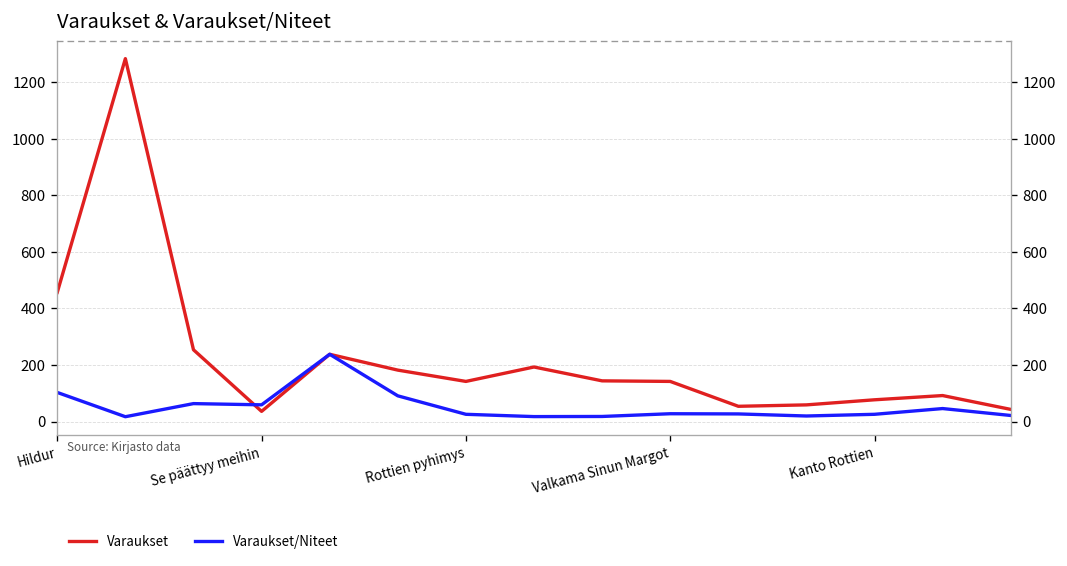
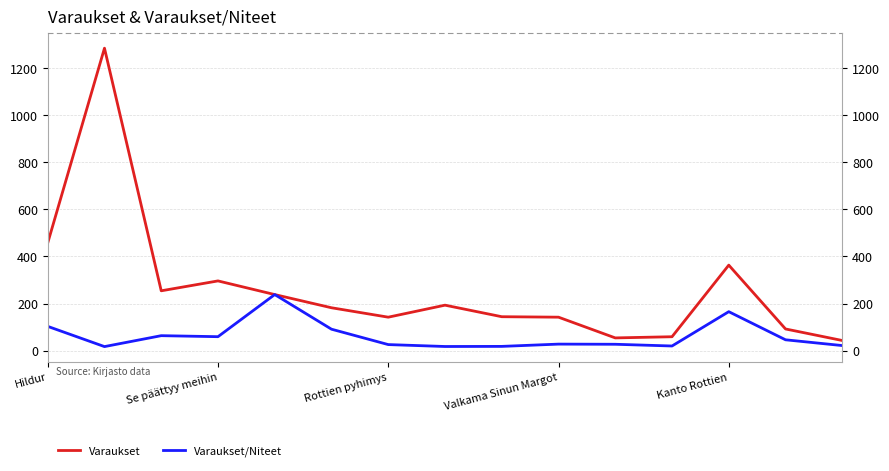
  {
    "Varaukset": {
      "Hildur": 460,
-     "Se päättyy meihin": 40,
+     "Se päättyy meihin": 300,
      "Rottien pyhimys": 140,
      "Valkama Sinun Margot": 140,
-     "Kanto Rottien": 80
+     "Kanto Rottien": 360
    },
    "Varaukset/Niteet": {
      "Hildur": 100,
      "Se päättyy meihin": 60,
      "Rottien pyhimys": 30,
      "Valkama Sinun Margot": 30,
-     "Kanto Rottien": 30
+     "Kanto Rottien": 170
    }
  }
